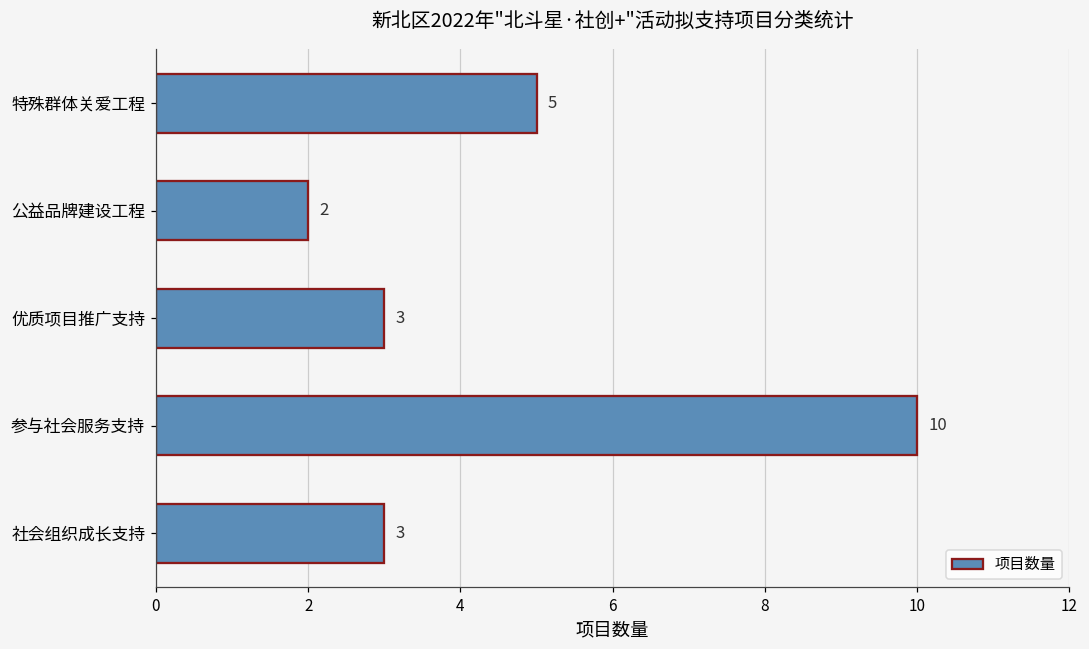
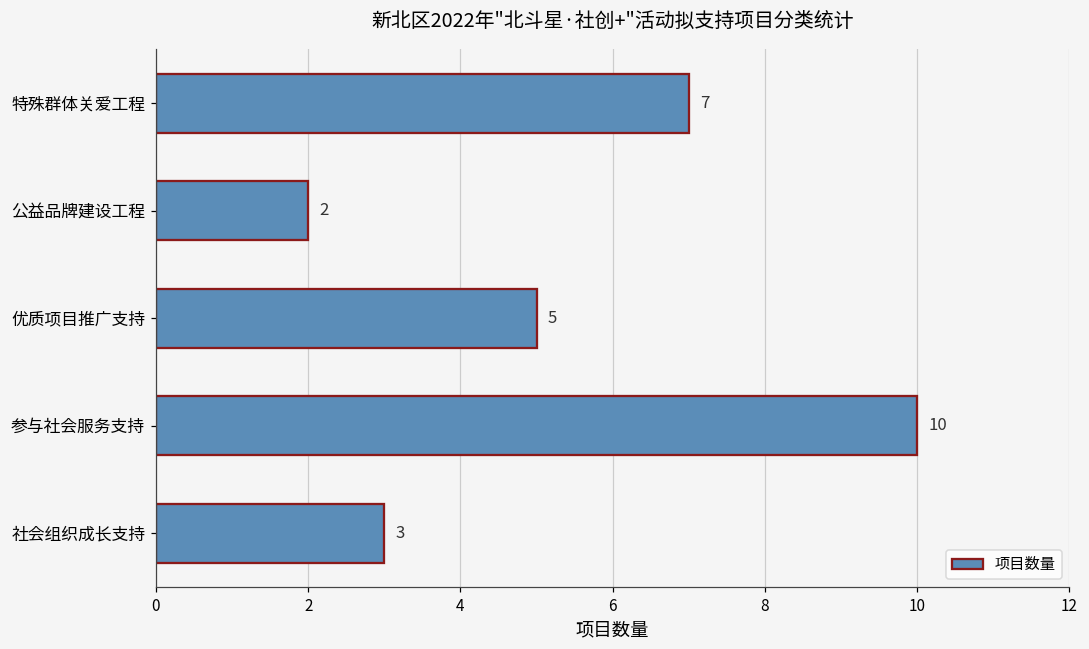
  {
-   "特殊群体关爱工程": 5,
+   "特殊群体关爱工程": 7,
    "公益品牌建设工程": 2,
-   "优质项目推广支持": 3,
+   "优质项目推广支持": 5,
    "参与社会服务支持": 10,
    "社会组织成长支持": 3
  }
